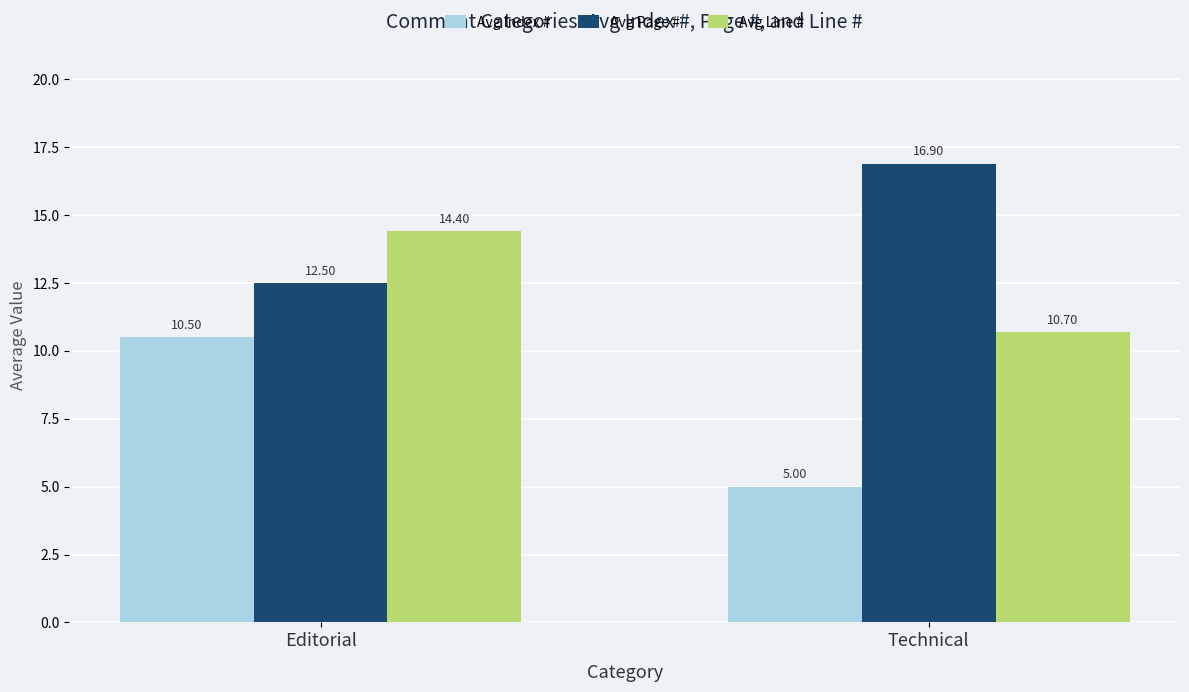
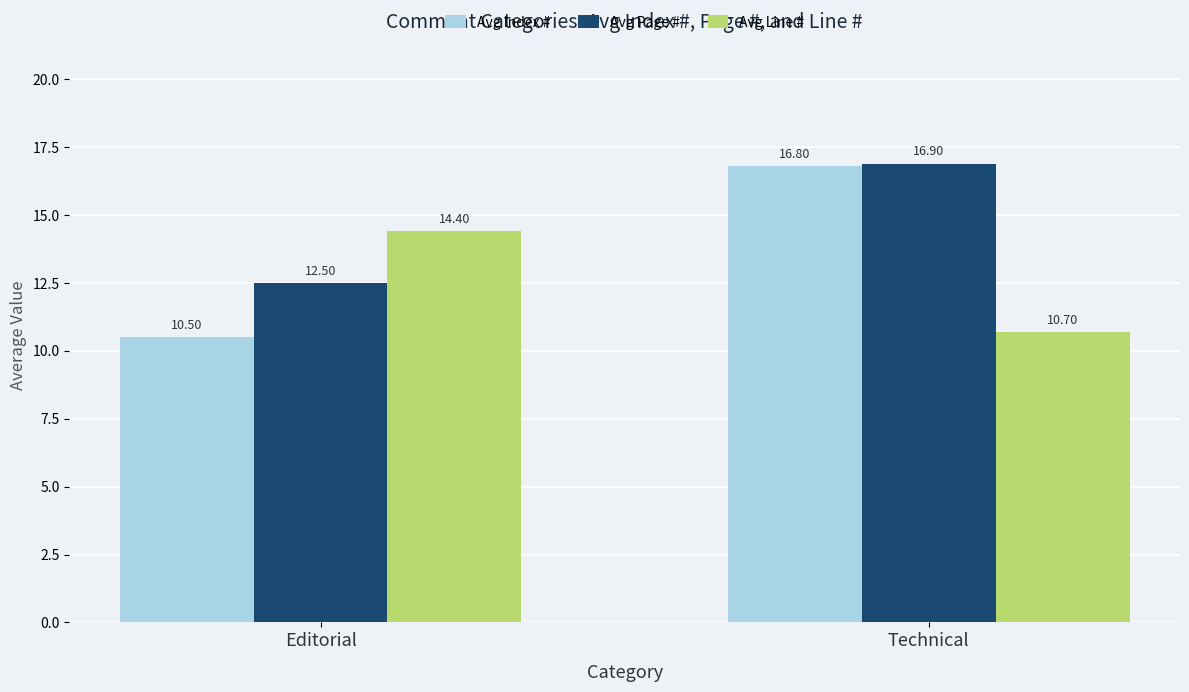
  {
    "Avg Index #": {
      "Editorial": 10.50,
-     "Technical": 5.00
+     "Technical": 16.80
    },
    "Avg Page #": {
      "Editorial": 12.50,
      "Technical": 16.90
    },
    "Avg Line #": {
      "Editorial": 14.40,
      "Technical": 10.70
    }
  }
